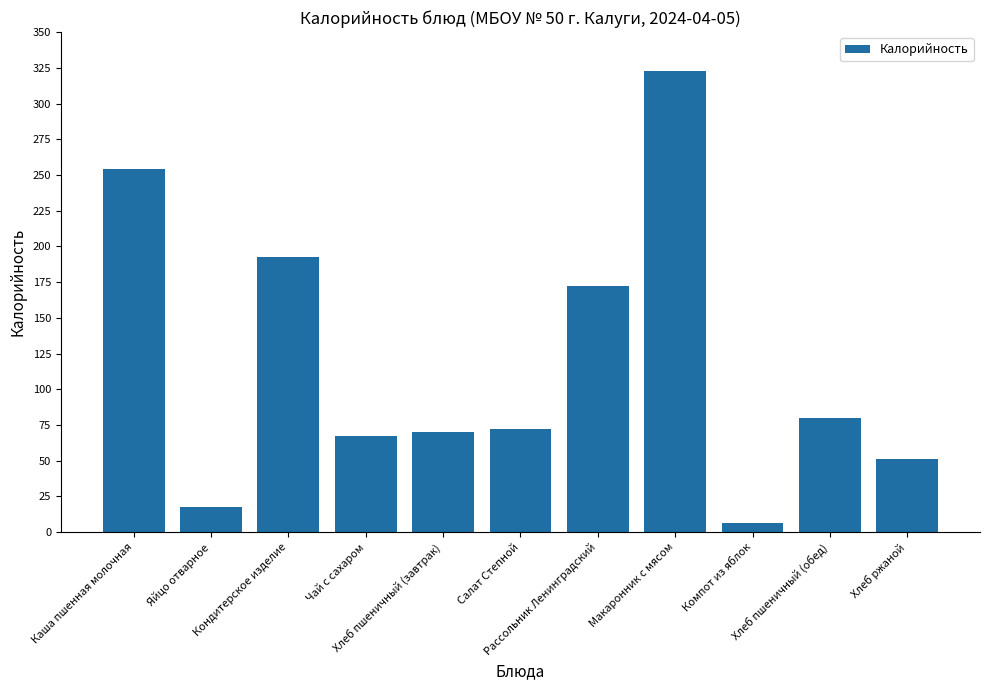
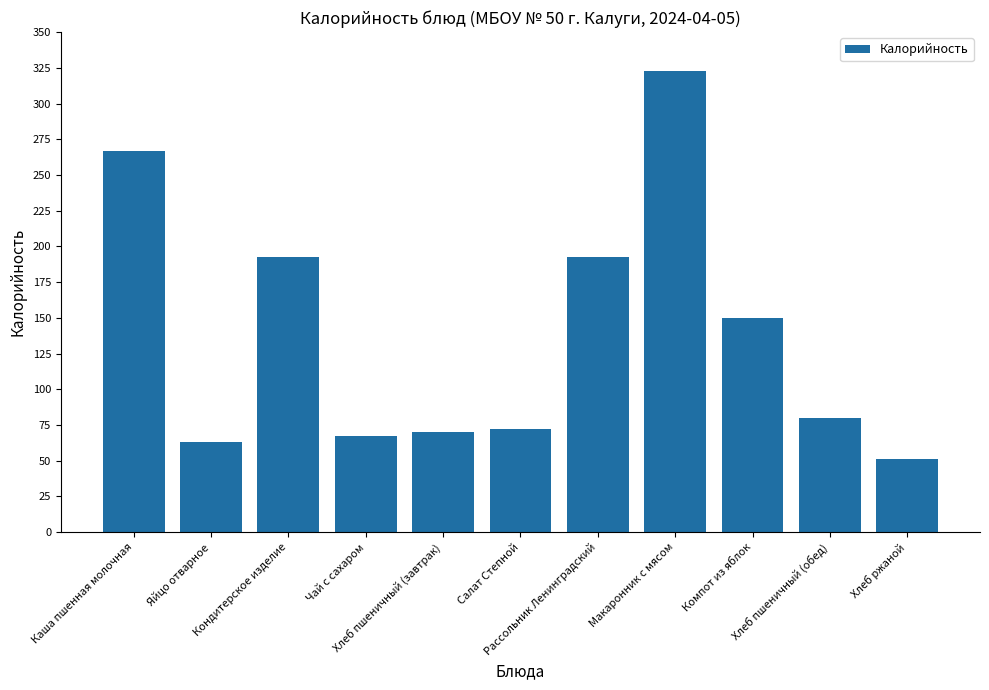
  {
-   "Каша пшенная молочная": 254,
-   "Яйцо отварное": 18,
+   "Каша пшенная молочная": 267,
+   "Яйцо отварное": 63,
    "Кондитерское изделие": 193,
    "Чай с сахаром": 67,
    "Хлеб пшеничный (завтрак)": 70,
    "Салат Степной": 72,
-   "Рассольник Ленинградский": 173,
+   "Рассольник Ленинградский": 192,
    "Макаронник с мясом": 323,
-   "Компот из яблок": 7,
+   "Компот из яблок": 150,
    "Хлеб пшеничный (обед)": 80,
    "Хлеб ржаной": 51
  }
